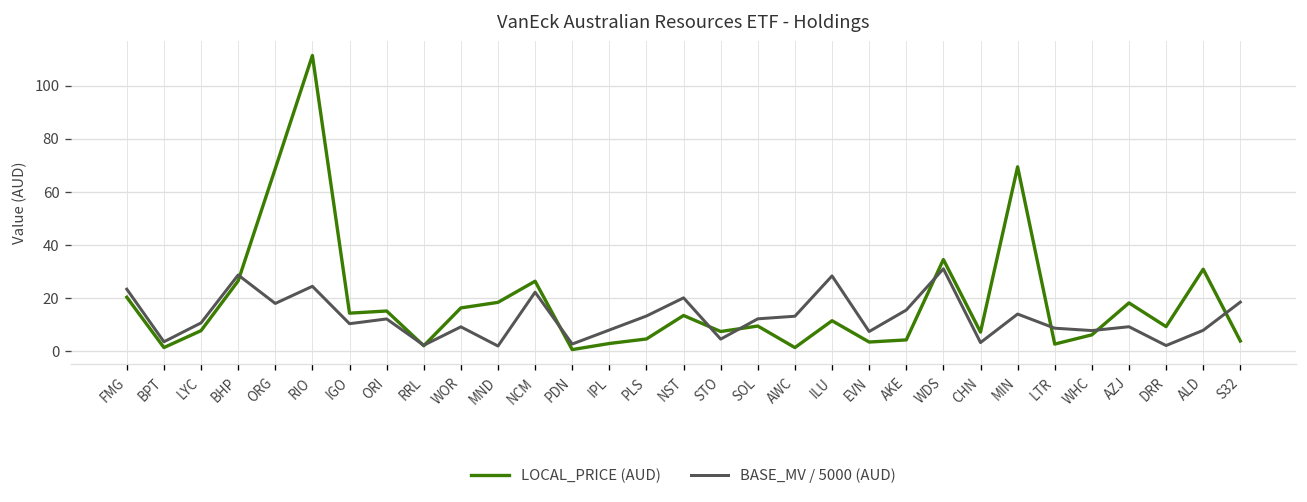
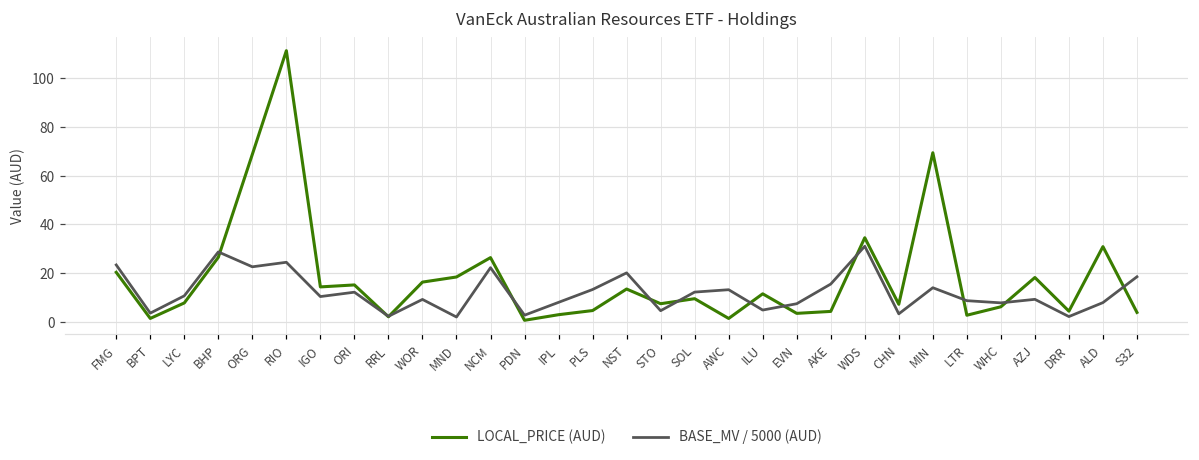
  {
    "LOCAL_PRICE (AUD)": {
      "FMG": 20,
      "BPT": 1,
      "LYC": 8,
      "BHP": 27,
      "ORG": 69,
      "RIO": 111,
      "IGO": 14,
      "ORI": 15,
      "WOR": 16,
      "MND": 18,
      "NCM": 26,
      "PDN": 1,
      "IPL": 3,
      "PLS": 5,
      "NST": 13,
      "STO": 7,
      "SOL": 10,
      "AWC": 1,
      "ILU": 12,
      "EVN": 4,
      "AKE": 4,
      "WDS": 35,
      "CHN": 7,
      "MIN": 69,
      "LTR": 3,
      "WHC": 6,
      "AZJ": 18,
-     "DRR": 9,
+     "DRR": 4,
      "ALD": 31,
      "S32": 4
    },
    "BASE_MV / 5000 (AUD)": {
      "FMG": 23,
      "BPT": 4,
      "LYC": 11,
      "BHP": 29,
-     "ORG": 18,
+     "ORG": 23,
      "RIO": 24,
      "IGO": 10,
      "ORI": 12,
      "WOR": 9,
      "MND": 2,
      "NCM": 22,
      "PDN": 3,
      "IPL": 8,
      "PLS": 13,
      "NST": 20,
      "STO": 5,
      "SOL": 12,
      "AWC": 13,
-     "ILU": 28,
+     "ILU": 5,
      "EVN": 7,
      "AKE": 16,
      "WDS": 31,
      "CHN": 3,
      "MIN": 14,
      "LTR": 9,
      "WHC": 8,
      "AZJ": 9,
      "DRR": 2,
      "ALD": 8,
      "S32": 19
    }
  }
